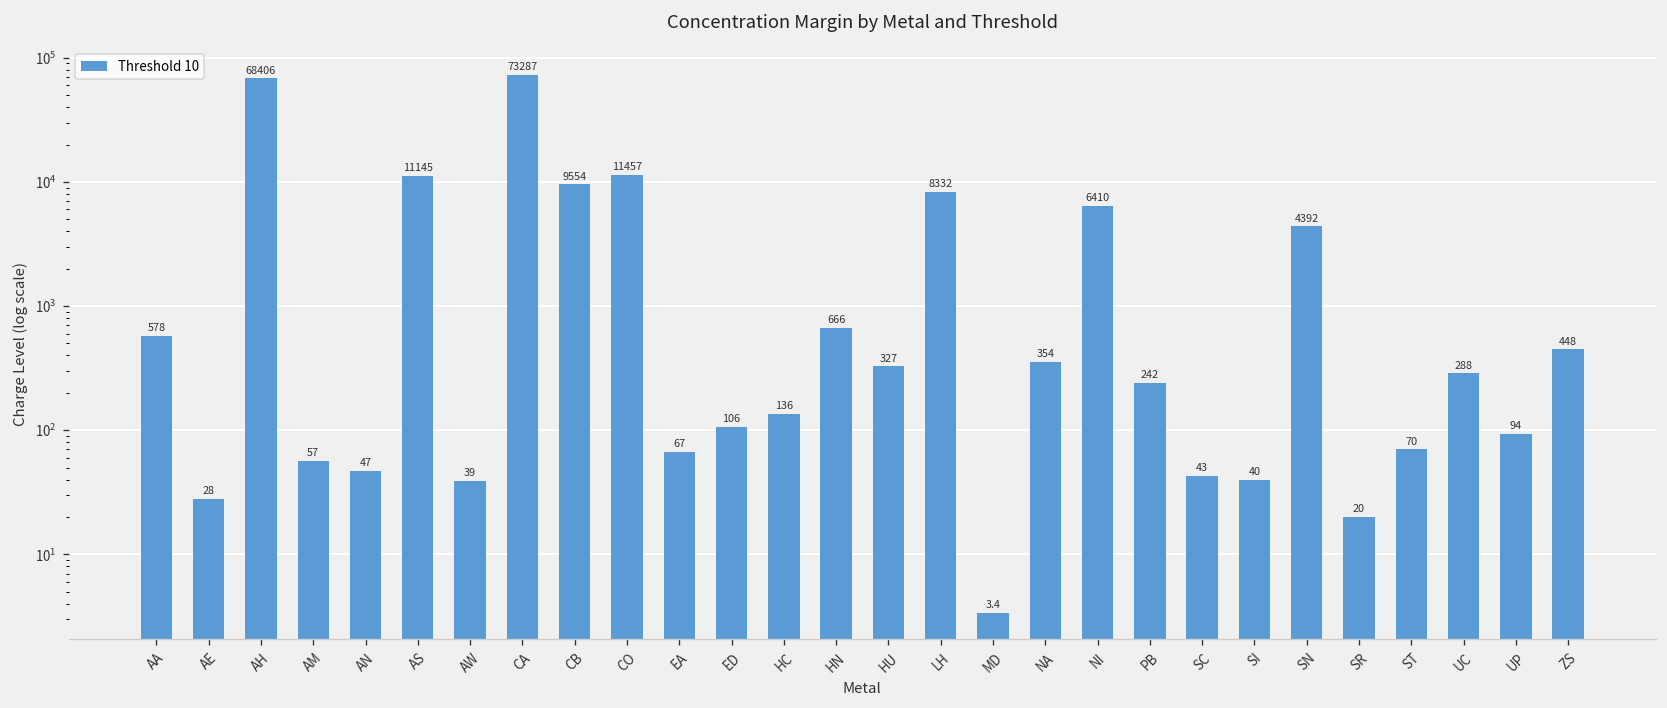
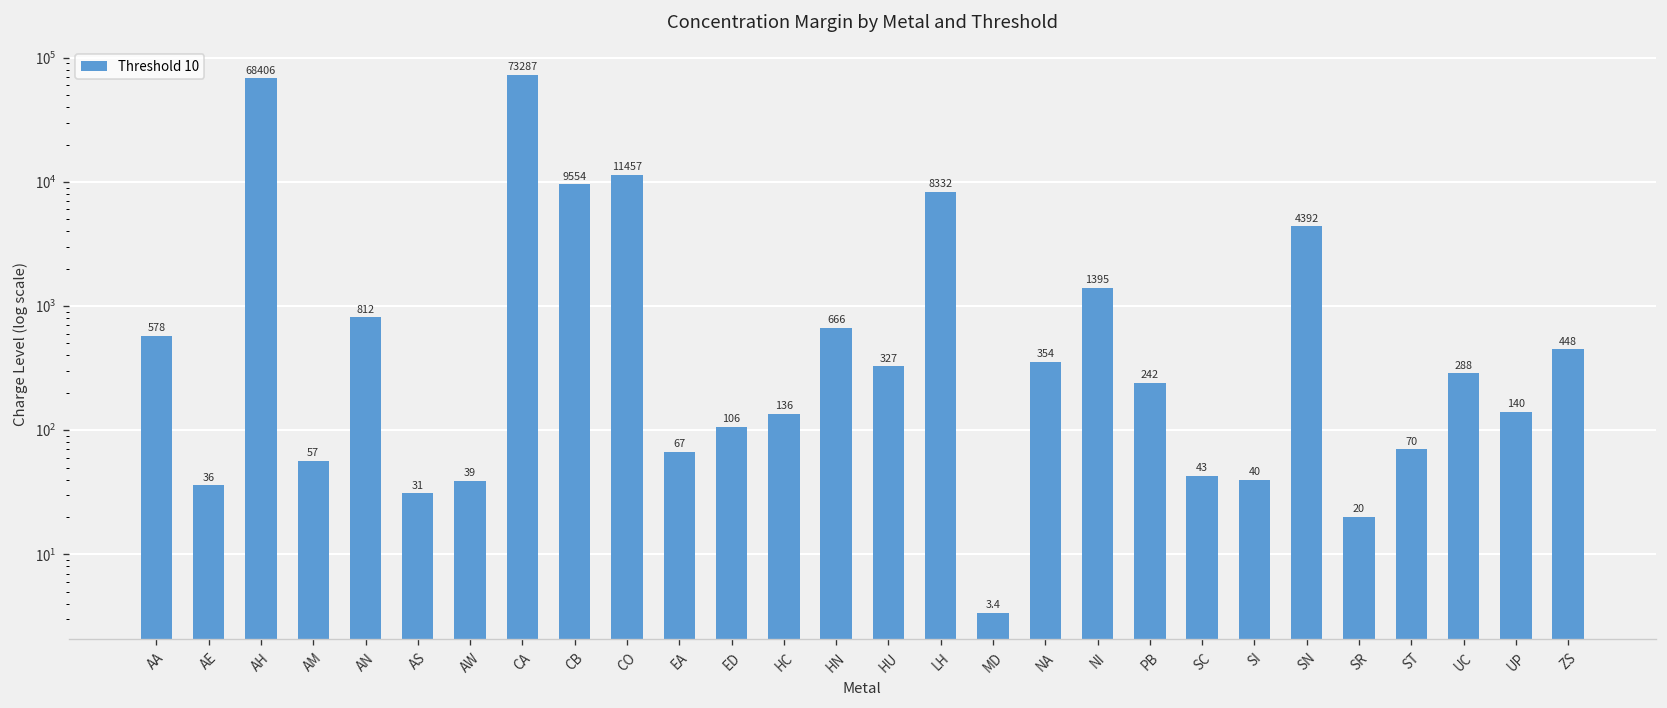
  {
    "AA": 578,
-   "AE": 28,
+   "AE": 36,
    "AH": 68406,
    "AM": 57,
-   "AN": 47,
-   "AS": 11145,
+   "AN": 812,
+   "AS": 31,
    "AW": 39,
    "CA": 73287,
    "CB": 9554,
    "CO": 11457,
    "EA": 67,
    "ED": 106,
    "HC": 136,
    "HN": 666,
    "HU": 327,
    "LH": 8332,
    "MD": 3.4,
    "NA": 354,
-   "NI": 6410,
+   "NI": 1395,
    "PB": 242,
    "SC": 43,
    "SI": 40,
    "SN": 4392,
    "SR": 20,
    "ST": 70,
    "UC": 288,
-   "UP": 94,
+   "UP": 140,
    "ZS": 448
  }
